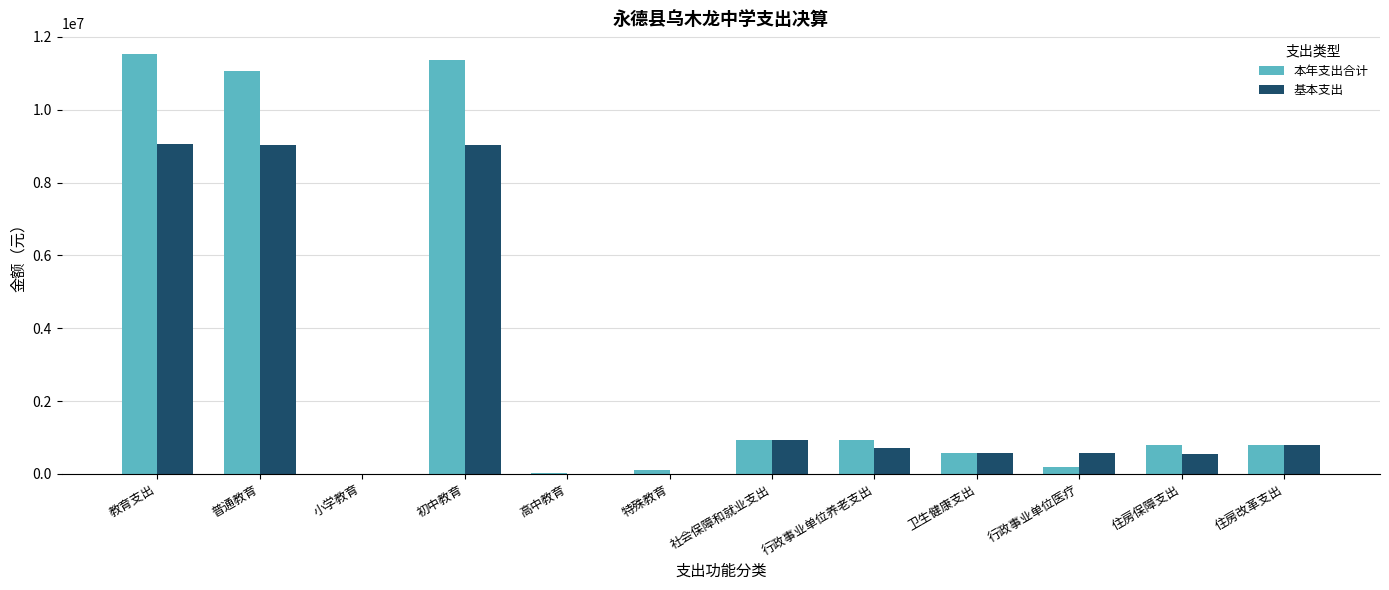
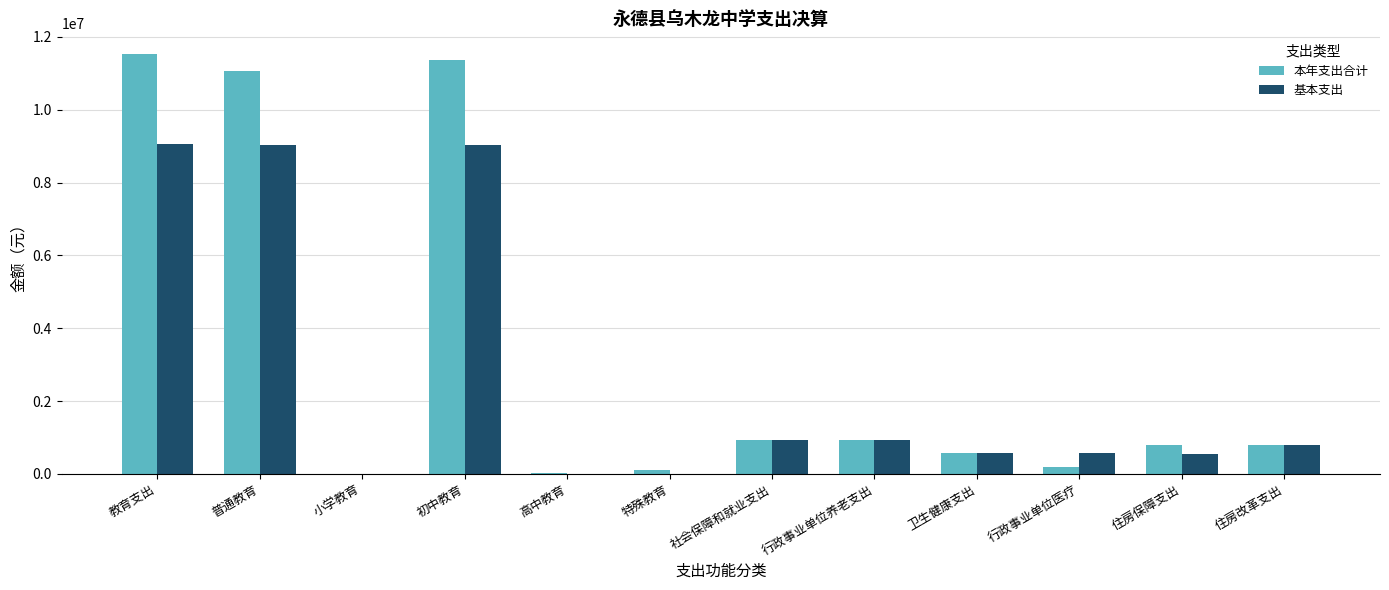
  {
    "本年支出合计": {
      "教育支出": 11500000,
      "普通教育": 11100000,
      "初中教育": 11400000,
      "特殊教育": 100000,
      "社会保障和就业支出": 900000,
      "行政事业单位养老支出": 900000,
      "卫生健康支出": 600000,
      "行政事业单位医疗": 200000,
      "住房保障支出": 800000,
      "住房改革支出": 800000
    },
    "基本支出": {
      "教育支出": 9000000,
      "普通教育": 9000000,
      "初中教育": 9000000,
      "高中教育": 0,
      "特殊教育": 0,
      "社会保障和就业支出": 900000,
-     "行政事业单位养老支出": 700000,
+     "行政事业单位养老支出": 900000,
      "卫生健康支出": 600000,
      "行政事业单位医疗": 600000,
      "住房保障支出": 600000,
      "住房改革支出": 800000
    }
  }
